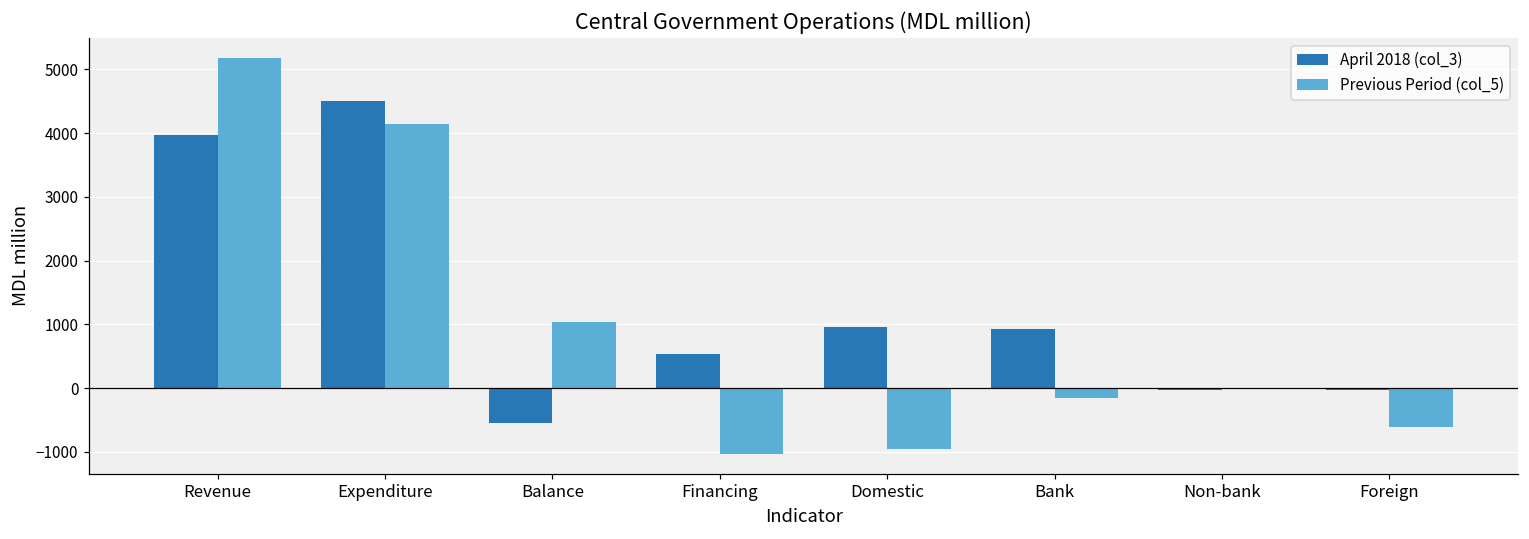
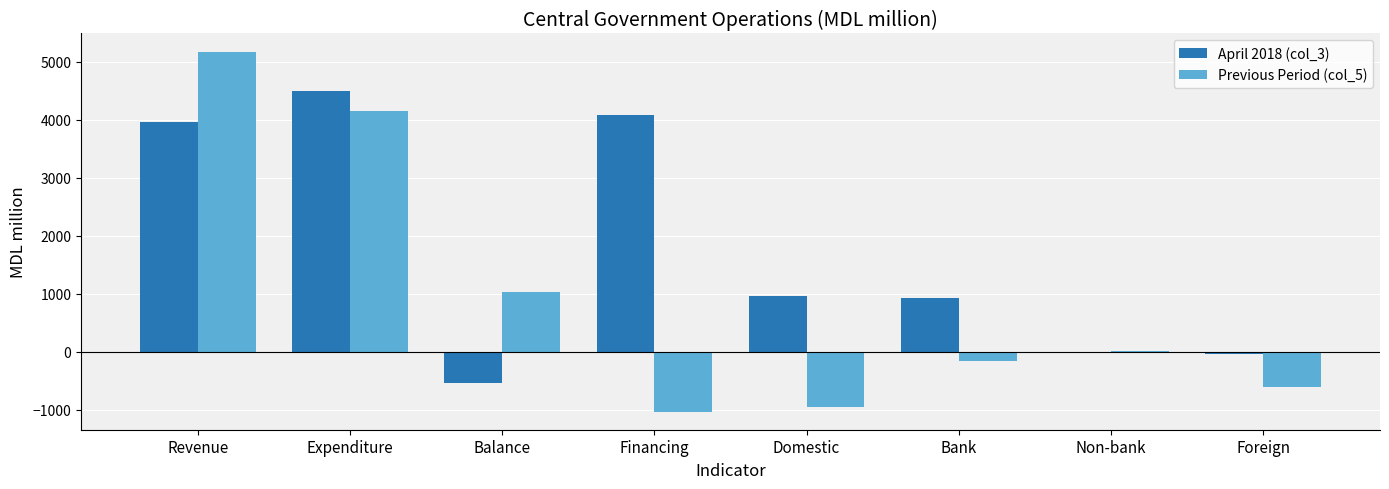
  {
    "April 2018 (col_3)": {
      "Revenue": 4000,
      "Expenditure": 4500,
      "Balance": -500,
-     "Financing": 500,
+     "Financing": 4100,
      "Domestic": 1000,
      "Bank": 900
    },
    "Previous Period (col_5)": {
      "Revenue": 5200,
      "Expenditure": 4100,
      "Balance": 1000,
      "Financing": -1000,
      "Domestic": -1000,
      "Bank": -200,
      "Foreign": -600
    }
  }
